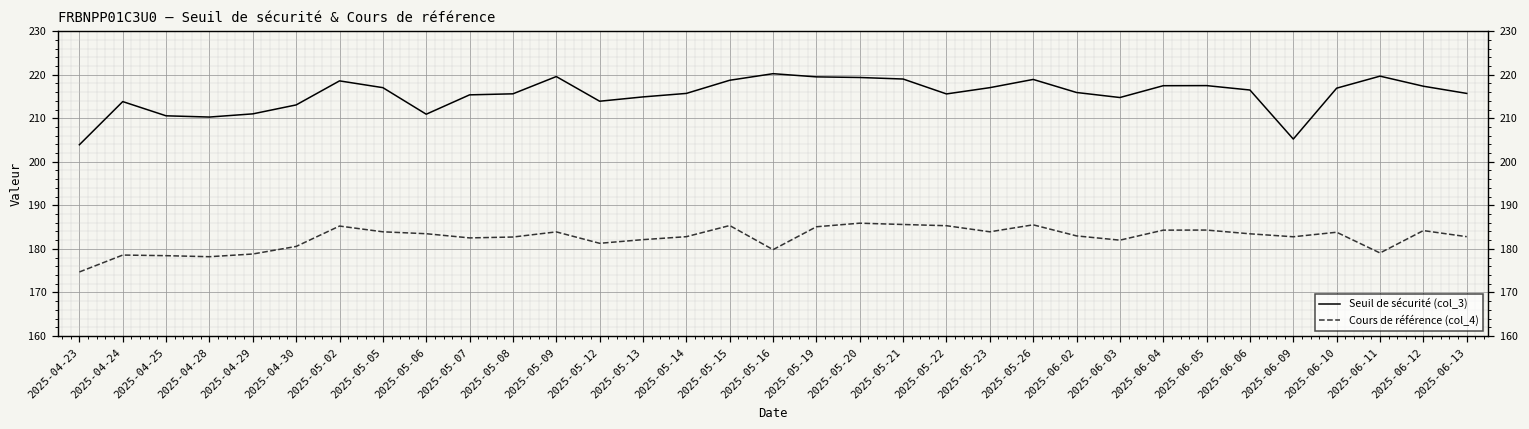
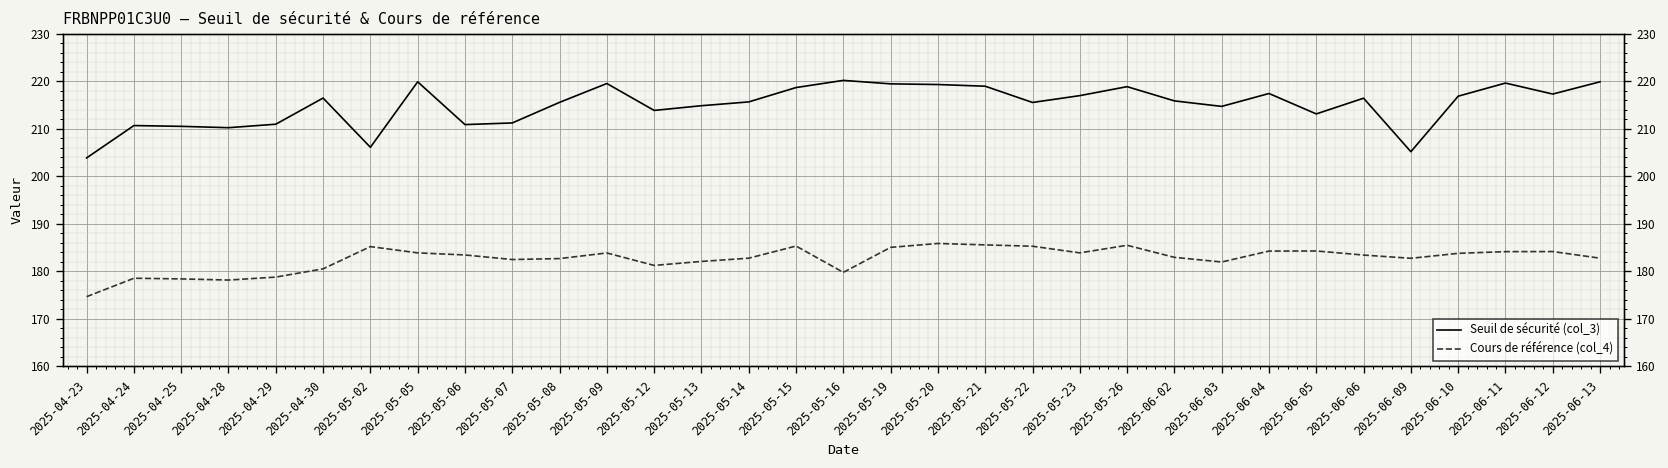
  {
    "Seuil de sécurité (col_3)": {
      "2025-04-23": 204,
-     "2025-04-24": 214,
+     "2025-04-24": 211,
      "2025-04-25": 211,
      "2025-04-28": 210,
      "2025-04-29": 211,
-     "2025-04-30": 213,
-     "2025-05-02": 219,
-     "2025-05-05": 217,
+     "2025-04-30": 217,
+     "2025-05-02": 206,
+     "2025-05-05": 220,
      "2025-05-06": 211,
-     "2025-05-07": 215,
+     "2025-05-07": 211,
      "2025-05-08": 216,
      "2025-05-09": 220,
      "2025-05-12": 214,
      "2025-05-13": 215,
      "2025-05-14": 216,
      "2025-05-15": 219,
      "2025-05-16": 220,
      "2025-05-19": 220,
      "2025-05-20": 219,
      "2025-05-21": 219,
      "2025-05-22": 216,
      "2025-05-23": 217,
      "2025-05-26": 219,
      "2025-06-02": 216,
      "2025-06-03": 215,
      "2025-06-04": 217,
-     "2025-06-05": 217,
+     "2025-06-05": 213,
      "2025-06-06": 216,
      "2025-06-09": 205,
      "2025-06-10": 217,
      "2025-06-11": 220,
      "2025-06-12": 217,
-     "2025-06-13": 216
+     "2025-06-13": 220
    },
    "Cours de référence (col_4)": {
      "2025-04-23": 175,
      "2025-04-24": 179,
      "2025-04-25": 178,
      "2025-04-28": 178,
      "2025-04-29": 179,
      "2025-04-30": 181,
      "2025-05-02": 185,
      "2025-05-05": 184,
      "2025-05-06": 183,
      "2025-05-07": 183,
      "2025-05-08": 183,
      "2025-05-09": 184,
      "2025-05-12": 181,
      "2025-05-13": 182,
      "2025-05-14": 183,
      "2025-05-15": 185,
      "2025-05-16": 180,
      "2025-05-19": 185,
      "2025-05-20": 186,
      "2025-05-21": 186,
      "2025-05-22": 185,
      "2025-05-23": 184,
      "2025-05-26": 186,
      "2025-06-02": 183,
      "2025-06-03": 182,
      "2025-06-04": 184,
      "2025-06-05": 184,
      "2025-06-06": 183,
      "2025-06-09": 183,
      "2025-06-10": 184,
-     "2025-06-11": 179,
+     "2025-06-11": 184,
      "2025-06-12": 184,
      "2025-06-13": 183
    }
  }
